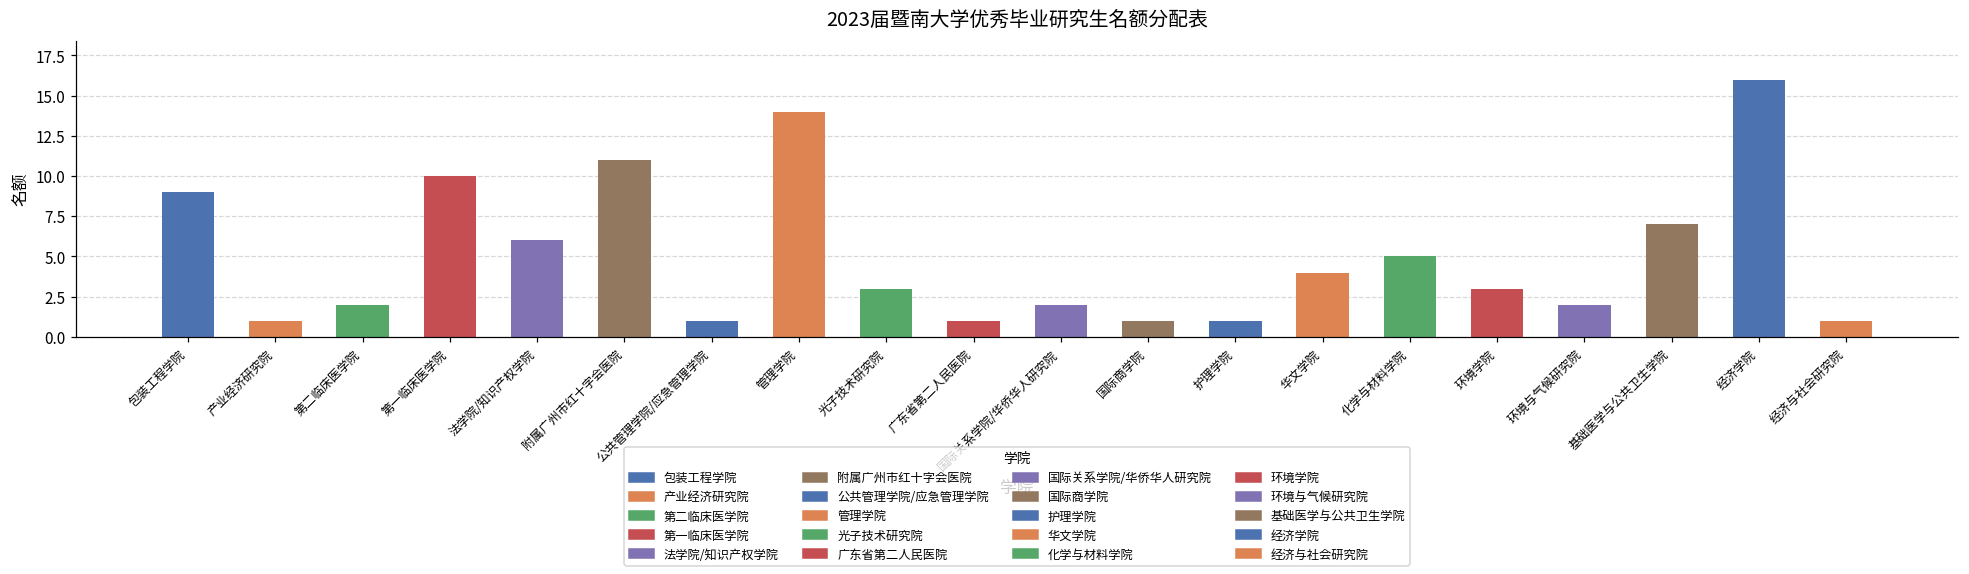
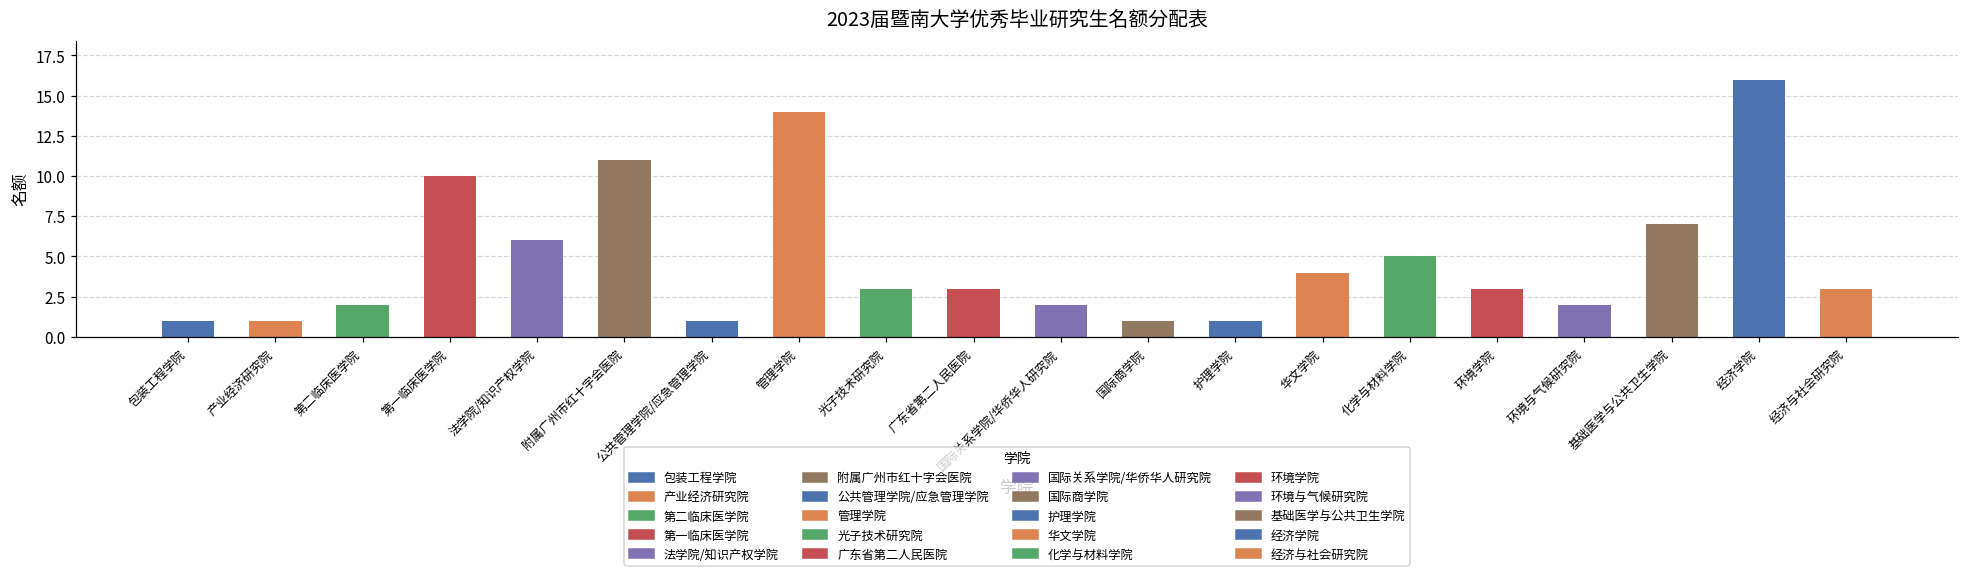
  {
-   "包装工程学院": 9,
+   "包装工程学院": 1,
    "产业经济研究院": 1,
    "第二临床医学院": 2,
    "第一临床医学院": 10,
    "法学院/知识产权学院": 6,
    "附属广州市红十字会医院": 11,
    "公共管理学院/应急管理学院": 1,
    "管理学院": 14,
    "光子技术研究院": 3,
-   "广东省第二人民医院": 1,
+   "广东省第二人民医院": 3,
    "国际关系学院/华侨华人研究院": 2,
    "国际商学院": 1,
    "护理学院": 1,
    "华文学院": 4,
    "化学与材料学院": 5,
    "环境学院": 3,
    "环境与气候研究院": 2,
    "基础医学与公共卫生学院": 7,
    "经济学院": 16,
-   "经济与社会研究院": 1
+   "经济与社会研究院": 3
  }
